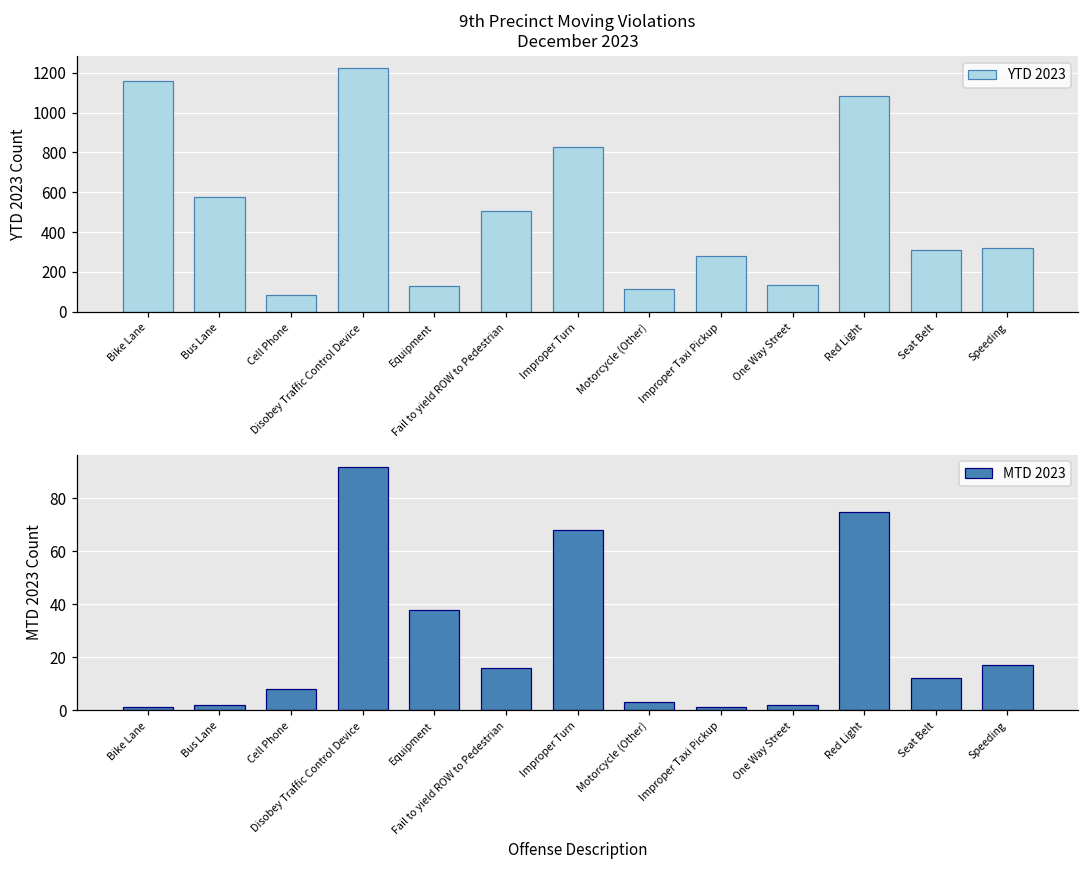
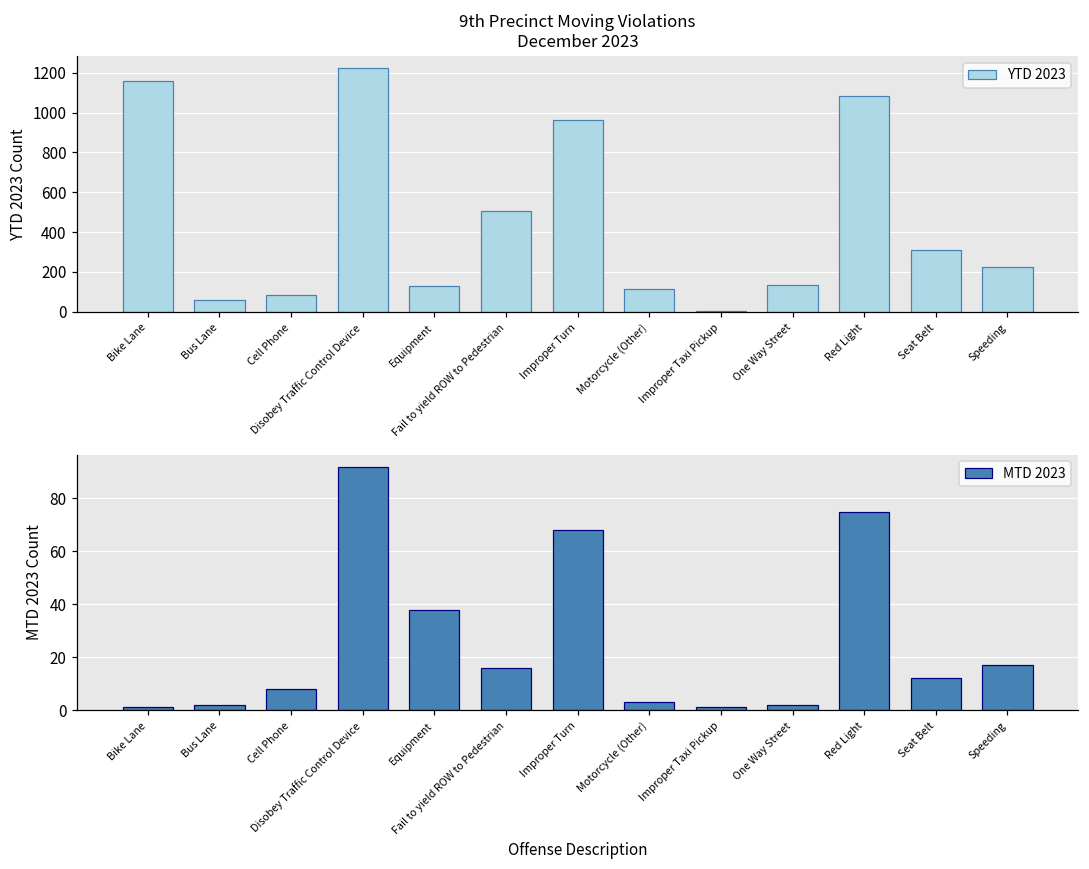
  {
    "9th Precinct Moving Violations December 2023": {
      "Bike Lane": 1160,
-     "Bus Lane": 580,
+     "Bus Lane": 60,
      "Cell Phone": 80,
      "Disobey Traffic Control Device": 1220,
      "Equipment": 130,
      "Fail to yield ROW to Pedestrian": 510,
-     "Improper Turn": 830,
+     "Improper Turn": 960,
      "Motorcycle (Other)": 110,
-     "Improper Taxi Pickup": 280,
+     "Improper Taxi Pickup": 0,
      "One Way Street": 130,
      "Red Light": 1080,
      "Seat Belt": 310,
-     "Speeding": 320
+     "Speeding": 220
    }
  }
